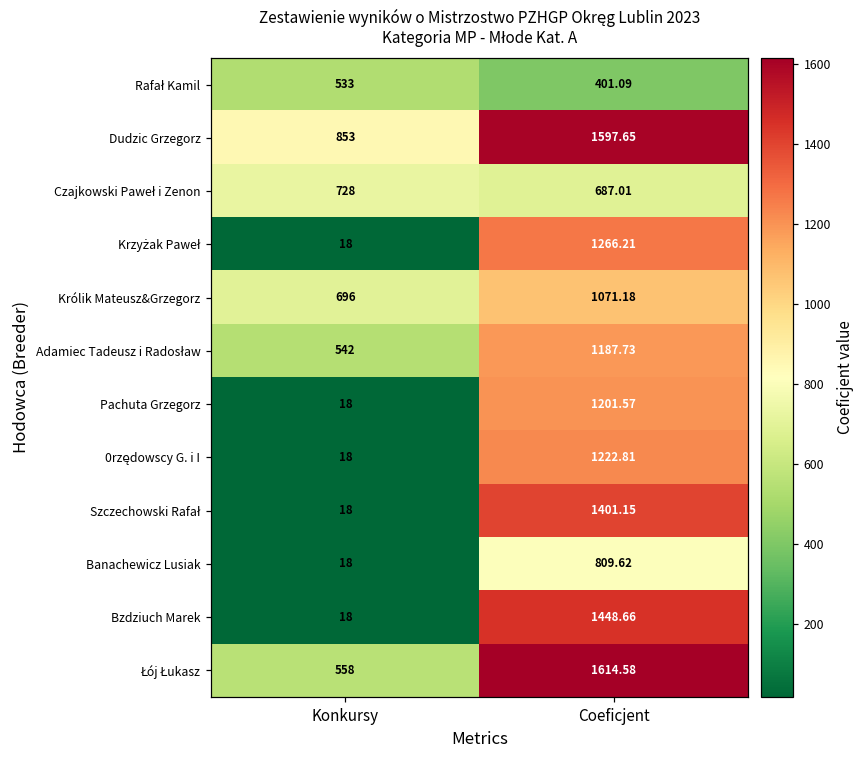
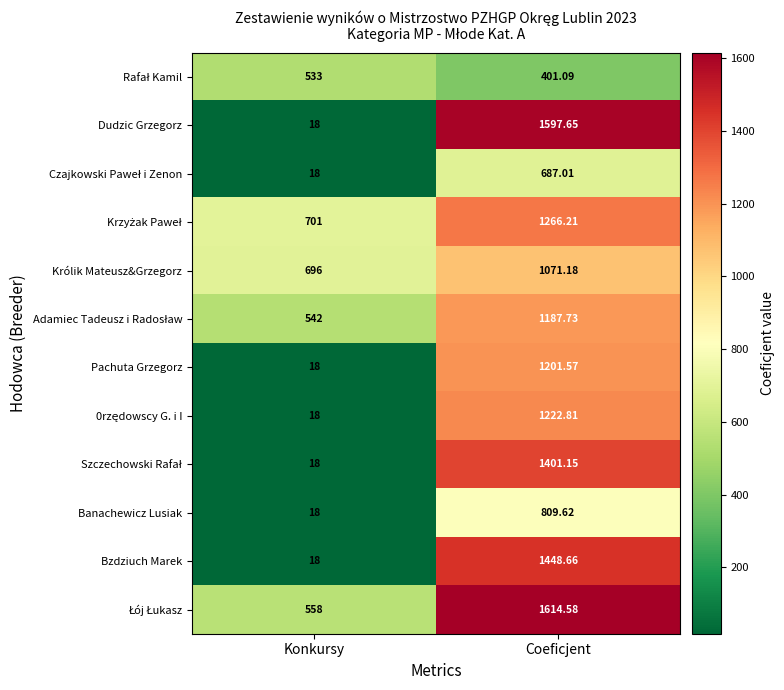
  {
    "Rafał Kamil": {
      "Konkursy": 533,
      "Coeficjent": 401.09
    },
    "Dudzic Grzegorz": {
-     "Konkursy": 853,
+     "Konkursy": 18,
      "Coeficjent": 1597.65
    },
    "Czajkowski Paweł i Zenon": {
-     "Konkursy": 728,
+     "Konkursy": 18,
      "Coeficjent": 687.01
    },
    "Krzyżak Paweł": {
-     "Konkursy": 18,
+     "Konkursy": 701,
      "Coeficjent": 1266.21
    },
    "Królik Mateusz&Grzegorz": {
      "Konkursy": 696,
      "Coeficjent": 1071.18
    },
    "Adamiec Tadeusz i Radosław": {
      "Konkursy": 542,
      "Coeficjent": 1187.73
    },
    "Pachuta Grzegorz": {
      "Konkursy": 18,
      "Coeficjent": 1201.57
    },
    "0rzędowscy G. i I": {
      "Konkursy": 18,
      "Coeficjent": 1222.81
    },
    "Szczechowski Rafał": {
      "Konkursy": 18,
      "Coeficjent": 1401.15
    },
    "Banachewicz Lusiak": {
      "Konkursy": 18,
      "Coeficjent": 809.62
    },
    "Bzdziuch Marek": {
      "Konkursy": 18,
      "Coeficjent": 1448.66
    },
    "Łój Łukasz": {
      "Konkursy": 558,
      "Coeficjent": 1614.58
    }
  }
